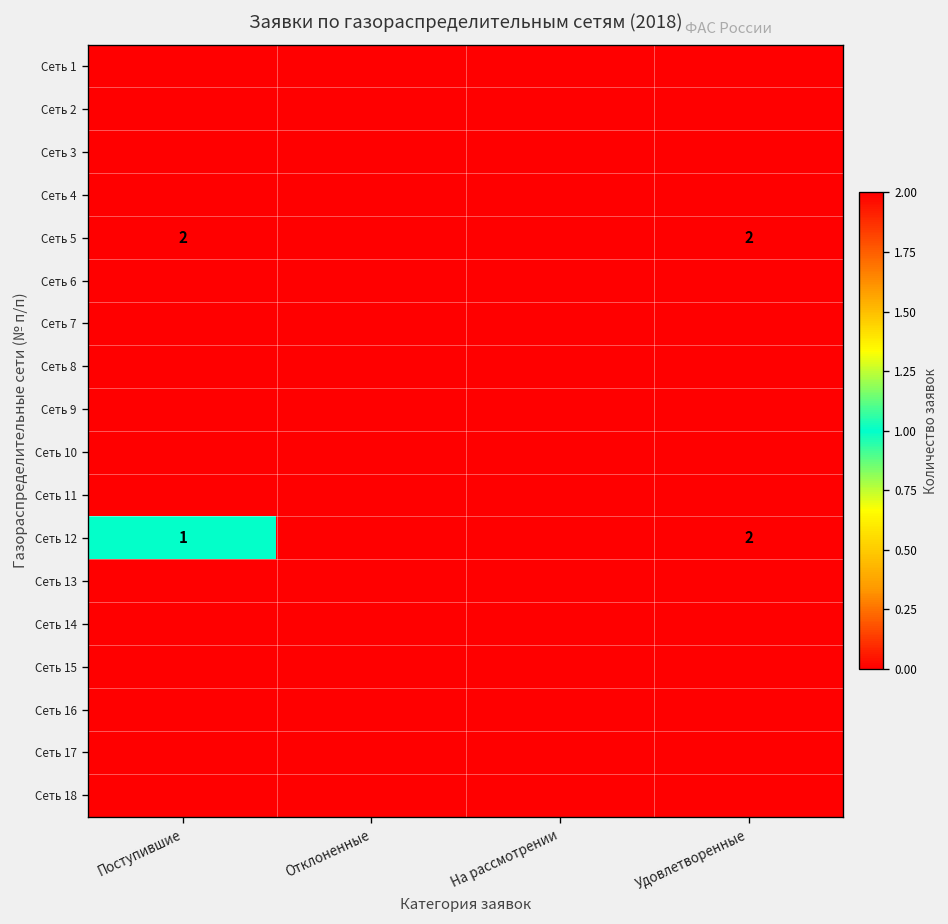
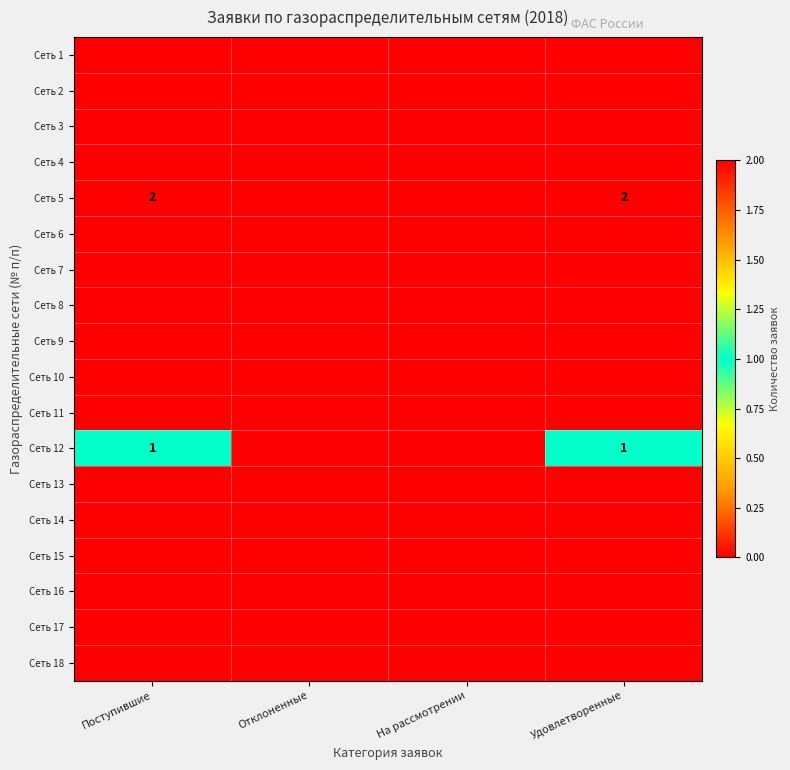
  {
    "Сеть 5": {
      "Поступившие": 2,
      "Удовлетворенные": 2
    },
    "Сеть 12": {
      "Поступившие": 1,
-     "Удовлетворенные": 2
+     "Удовлетворенные": 1
    }
  }
